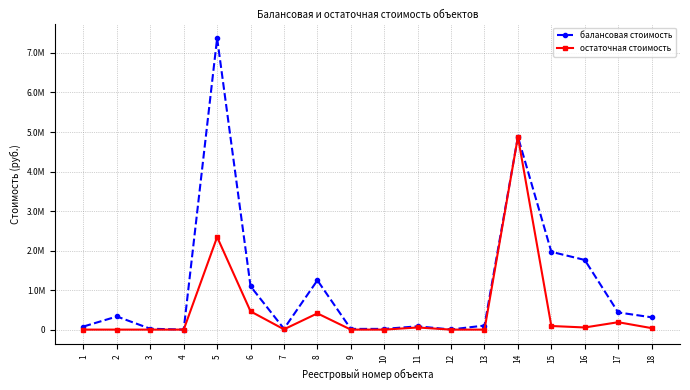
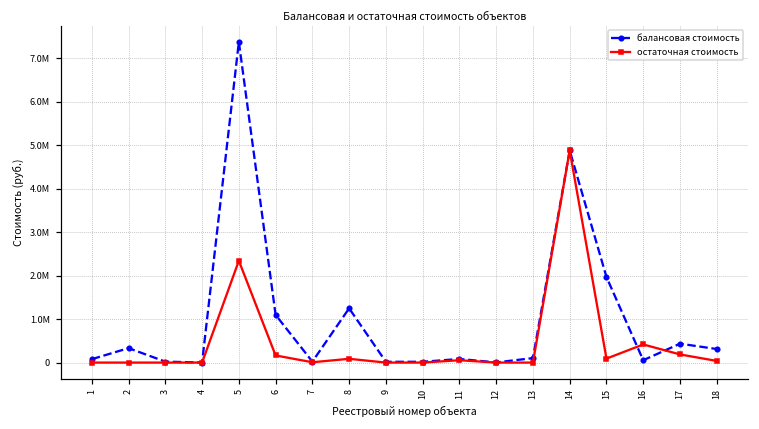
  {
    "балансовая стоимость": {
      "1": 100000,
      "2": 300000,
      "5": 7400000,
      "6": 1100000,
      "8": 1200000,
      "13": 100000,
      "15": 2000000,
-     "16": 1800000,
+     "16": 100000,
      "17": 400000,
      "18": 300000
    },
    "остаточная стоимость": {
      "1": 0,
      "2": 0,
      "5": 2300000,
-     "6": 500000,
-     "8": 400000,
+     "6": 200000,
+     "8": 100000,
      "13": 0,
      "15": 100000,
-     "16": 100000,
+     "16": 400000,
      "17": 200000,
      "18": 0
    }
  }
